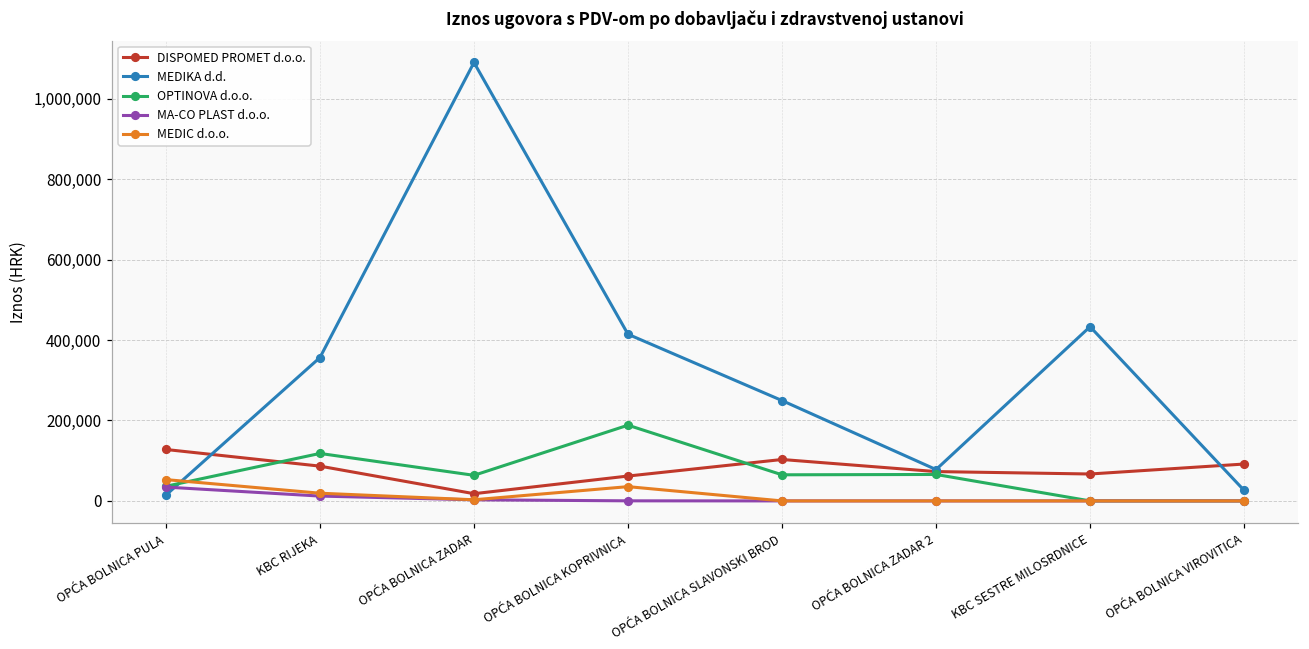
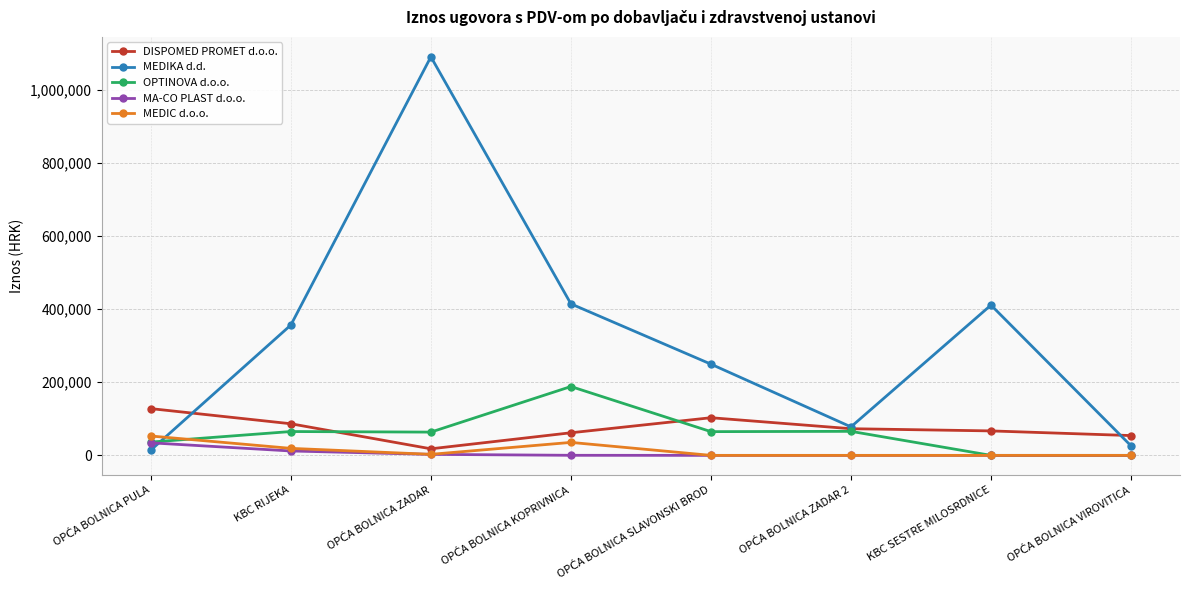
  {
    "DISPOMED PROMET d.o.o.": {
      "OPĆA BOLNICA PULA": "130,000",
      "KBC RIJEKA": "90,000",
      "OPĆA BOLNICA ZADAR": "20,000",
      "OPĆA BOLNICA KOPRIVNICA": "60,000",
      "OPĆA BOLNICA SLAVONSKI BROD": "100,000",
      "KBC SESTRE MILOSRDNICE": "70,000",
-     "OPĆA BOLNICA VIROVITICA": "90,000"
+     "OPĆA BOLNICA VIROVITICA": "50,000"
    },
    "MEDIKA d.d.": {
      "OPĆA BOLNICA PULA": "10,000",
      "KBC RIJEKA": "360,000",
      "OPĆA BOLNICA ZADAR": "1,090,000",
      "OPĆA BOLNICA KOPRIVNICA": "410,000",
      "OPĆA BOLNICA SLAVONSKI BROD": "250,000",
-     "KBC SESTRE MILOSRDNICE": "430,000",
+     "KBC SESTRE MILOSRDNICE": "410,000",
      "OPĆA BOLNICA VIROVITICA": "30,000"
    },
    "OPTINOVA d.o.o.": {
-     "KBC RIJEKA": "120,000",
+     "KBC RIJEKA": "70,000",
      "OPĆA BOLNICA ZADAR": "60,000",
      "OPĆA BOLNICA KOPRIVNICA": "190,000",
      "OPĆA BOLNICA SLAVONSKI BROD": "60,000",
      "OPĆA BOLNICA ZADAR 2": "70,000"
    },
    "MA-CO PLAST d.o.o.": {
      "KBC RIJEKA": "10,000",
      "OPĆA BOLNICA KOPRIVNICA": "0"
    },
    "MEDIC d.o.o.": {
      "OPĆA BOLNICA PULA": "50,000",
      "KBC RIJEKA": "20,000",
      "OPĆA BOLNICA KOPRIVNICA": "40,000"
    }
  }
